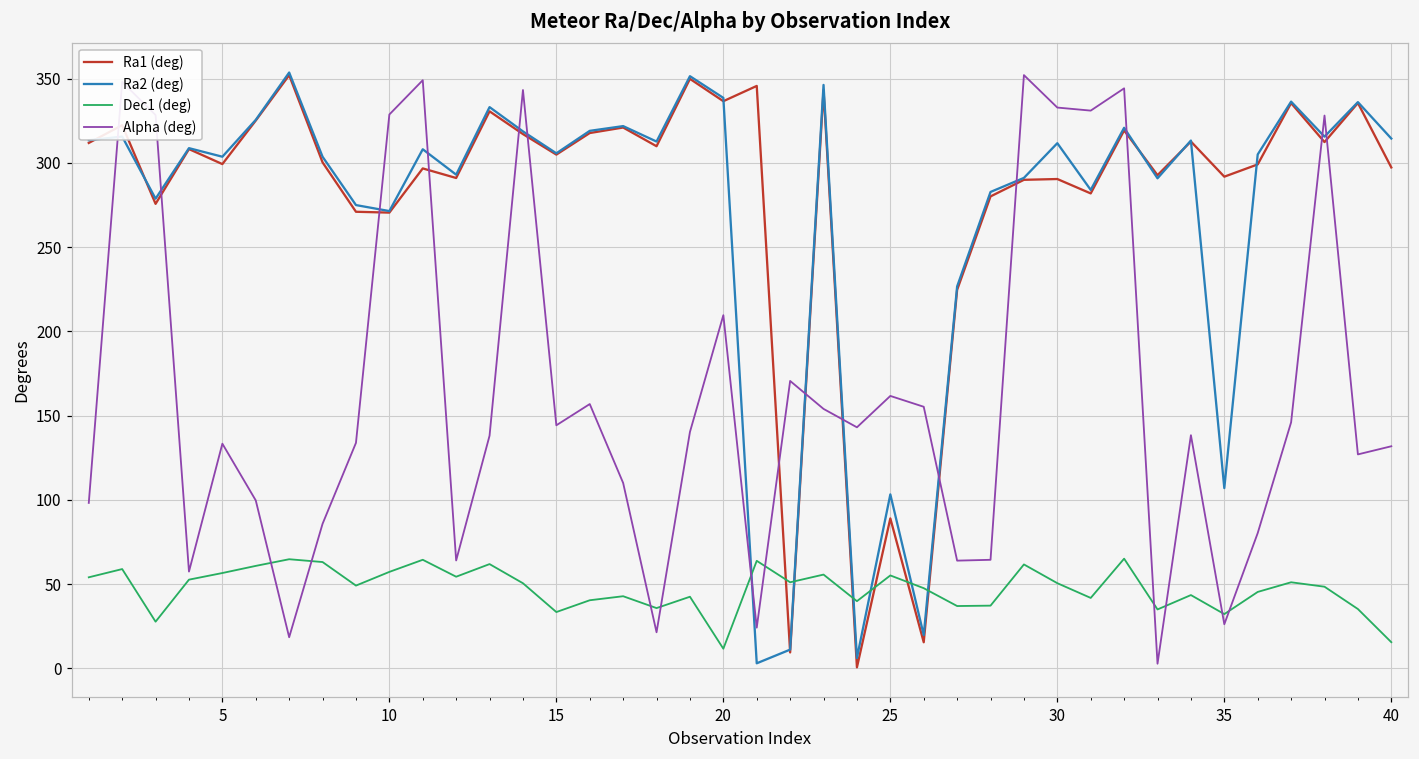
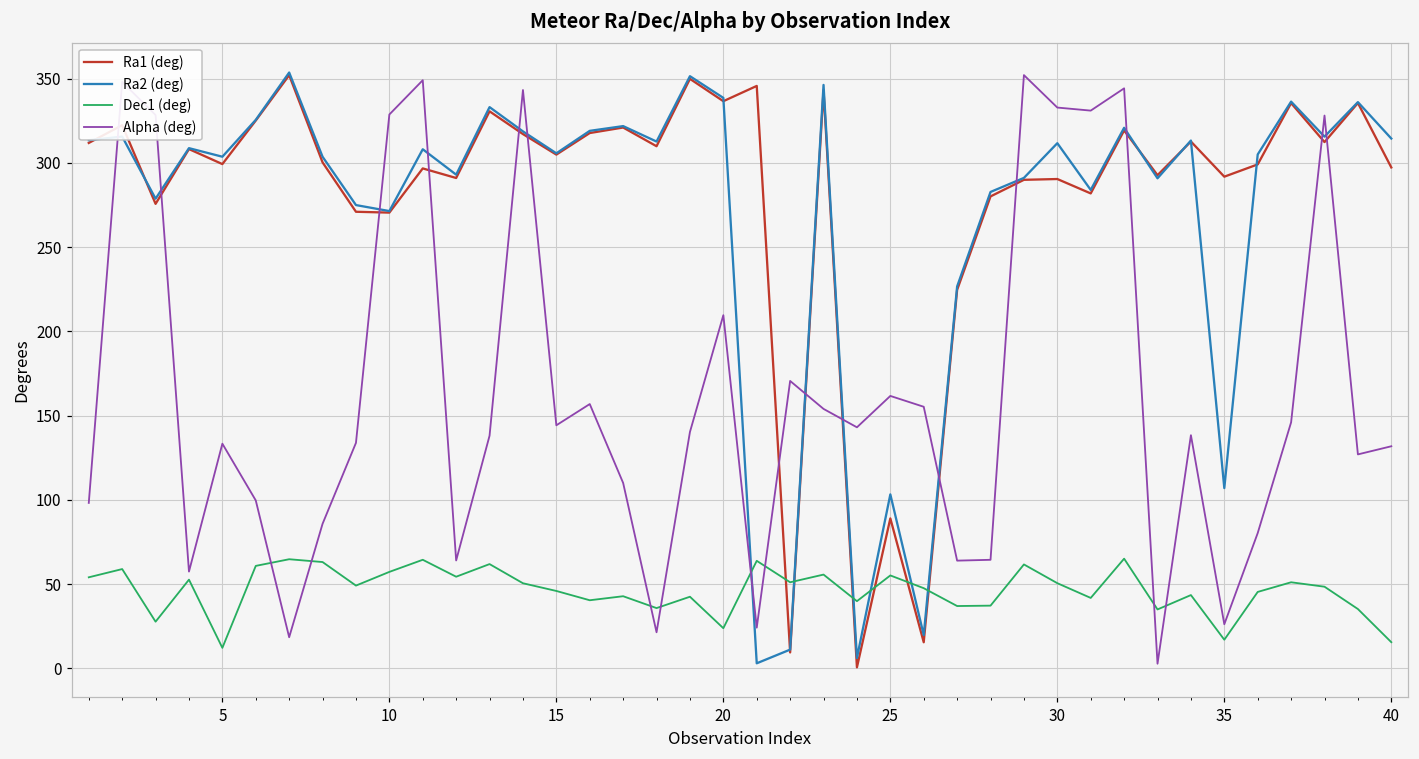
  {
    "Ra1 (deg)": {
      "5": 299,
      "20": 337,
      "25": 89,
      "30": 290,
      "35": 292,
      "40": 297
    },
    "Ra2 (deg)": {
      "5": 304,
      "20": 339,
      "25": 103,
      "30": 312,
      "35": 107,
      "40": 314
    },
    "Dec1 (deg)": {
-     "5": 57,
+     "5": 12,
      "10": 57,
-     "15": 33,
-     "20": 12,
+     "15": 46,
+     "20": 24,
      "25": 55,
      "30": 51,
-     "35": 32,
+     "35": 17,
      "40": 16
    },
    "Alpha (deg)": {
      "5": 133,
      "10": 329,
      "15": 144,
      "20": 210,
      "25": 162,
      "30": 333,
      "35": 26,
      "40": 132
    }
  }
